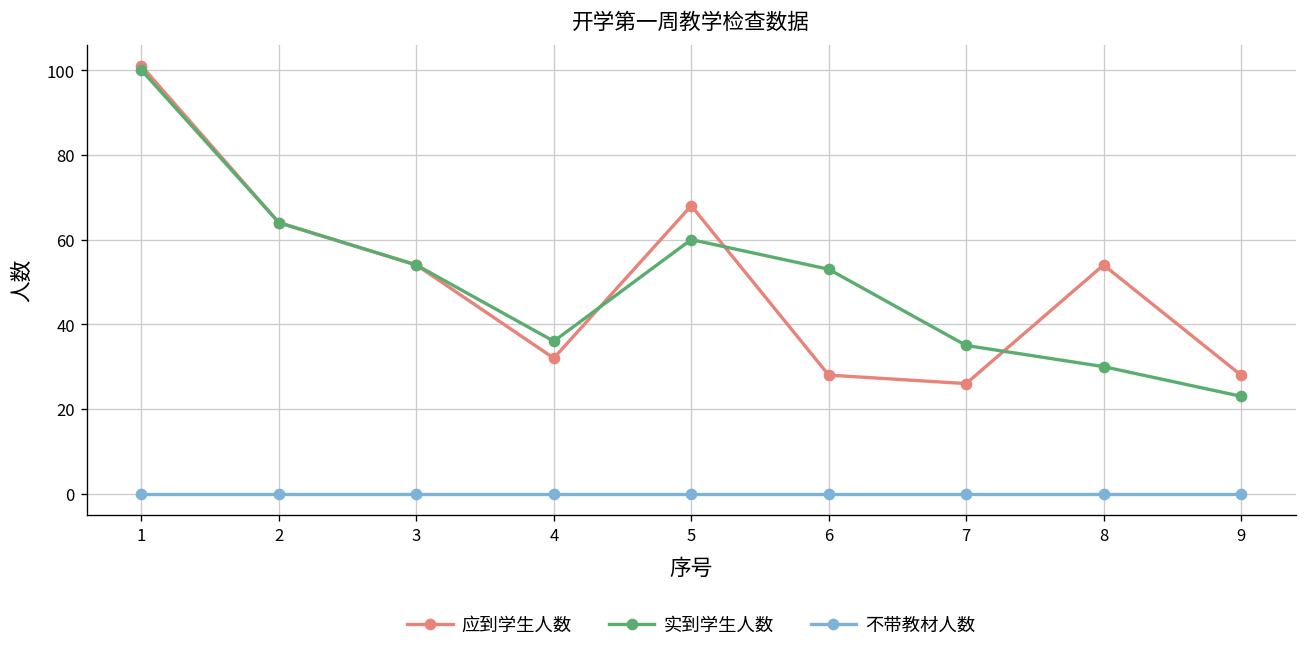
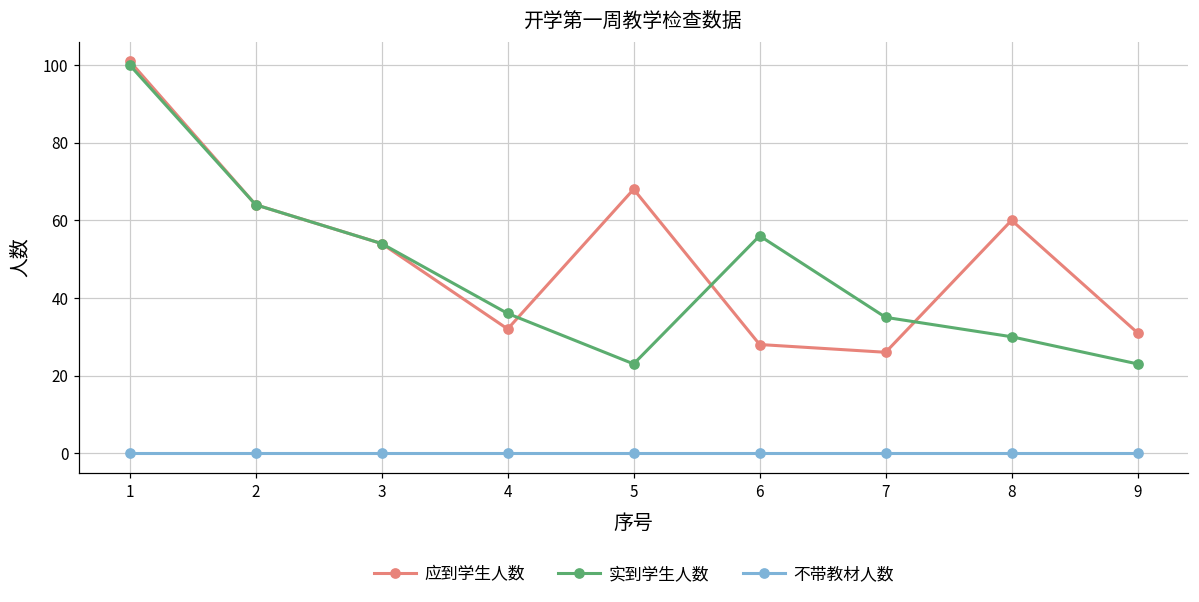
  {
    "应到学生人数": {
      "1": 101,
      "4": 32,
      "5": 68,
      "6": 28,
      "7": 26,
-     "8": 54,
-     "9": 28
+     "8": 60,
+     "9": 31
    },
    "实到学生人数": {
      "1": 100,
      "4": 36,
-     "5": 60,
-     "6": 53,
+     "5": 23,
+     "6": 56,
      "7": 35,
      "8": 30,
      "9": 23
    },
    "不带教材人数": {
      "1": 0,
      "2": 0,
      "3": 0,
      "4": 0,
      "5": 0,
      "6": 0,
      "7": 0,
      "8": 0,
      "9": 0
    }
  }
